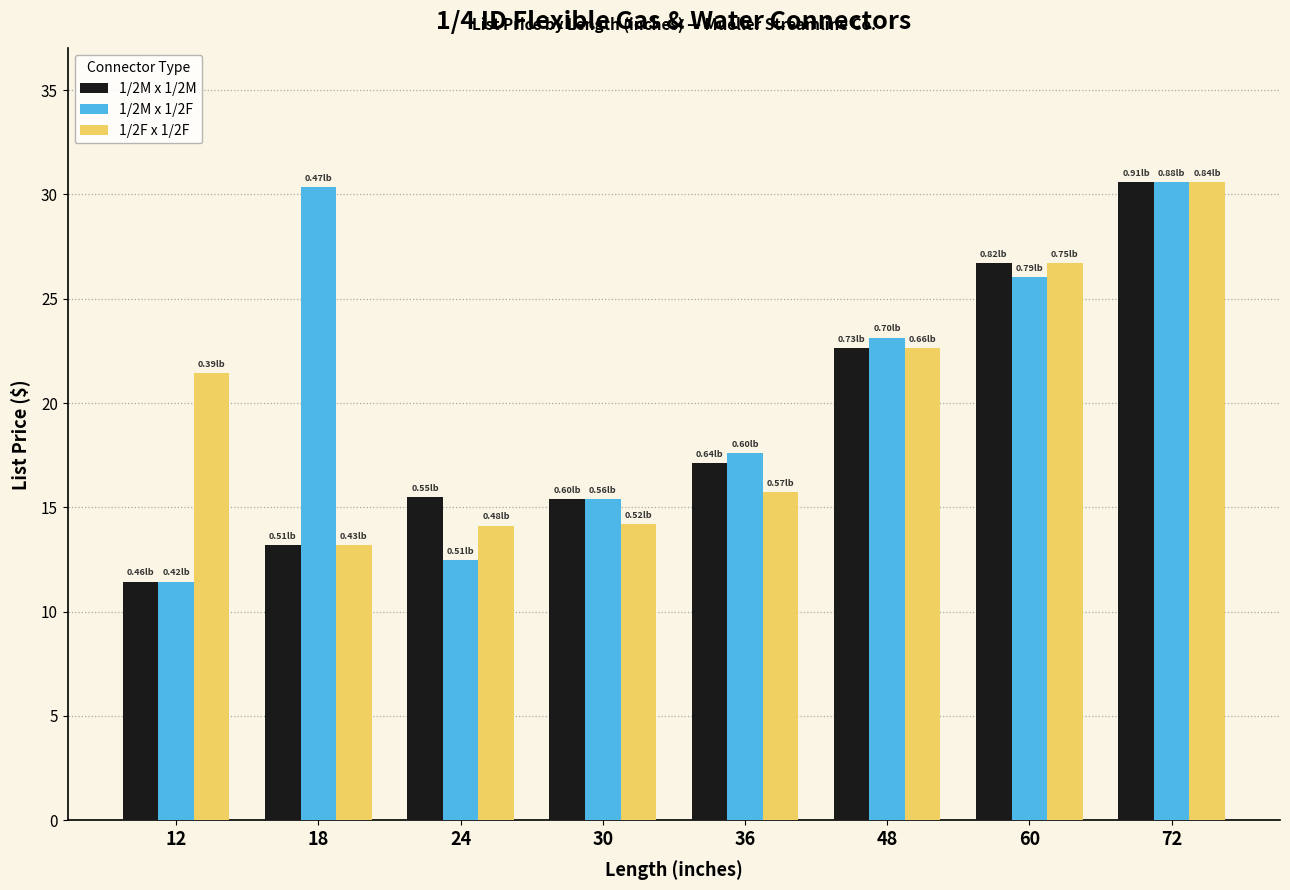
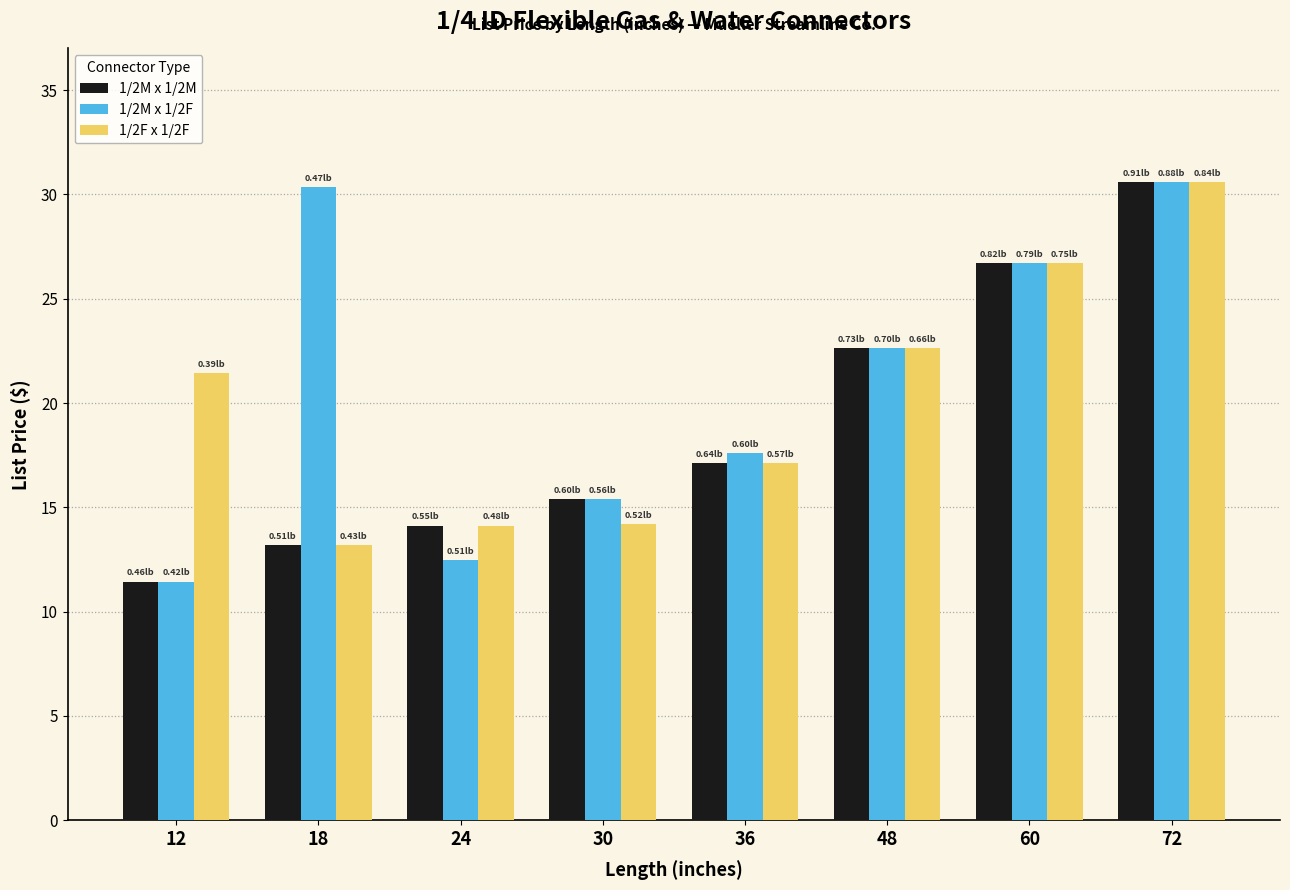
  {
    "1/2M x 1/2M": {
-     "24": 15.5
+     "24": 14.1
    },
    "1/2M x 1/2F": {
-     "48": 23.1,
-     "60": 26.0
+     "48": 22.6,
+     "60": 26.7
    },
    "1/2F x 1/2F": {
-     "36": 15.8
+     "36": 17.1
    }
  }
